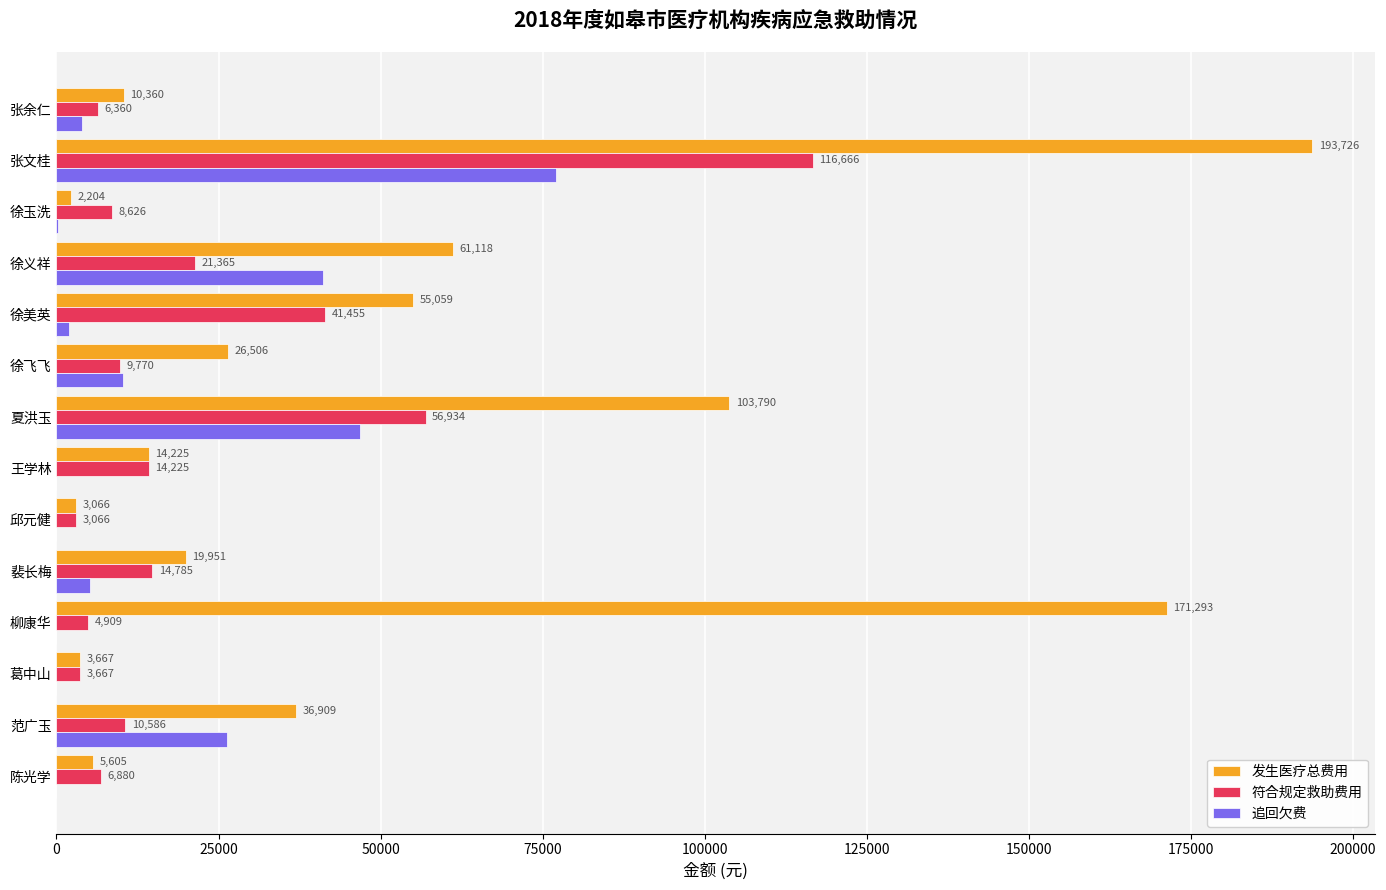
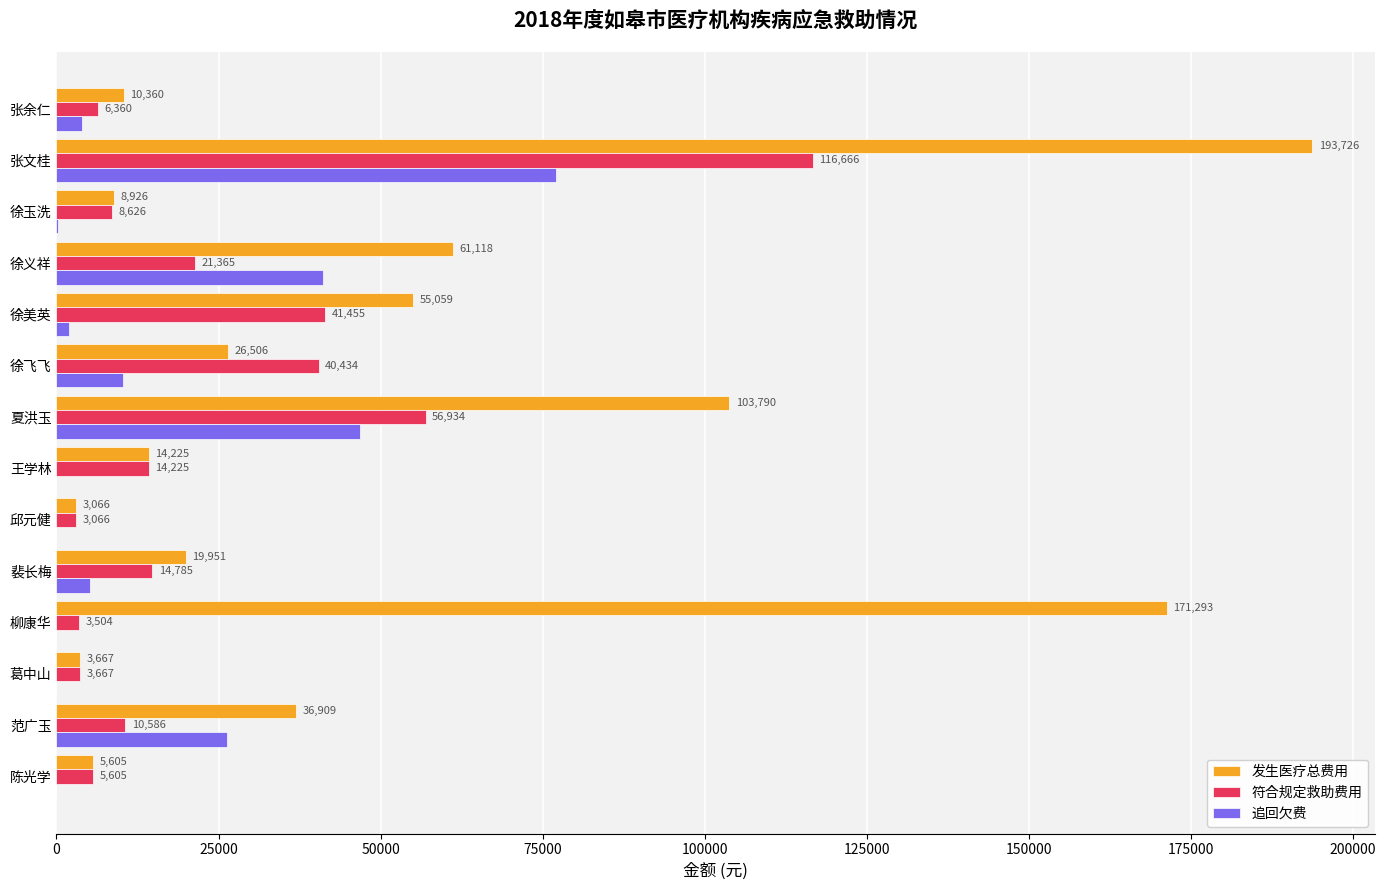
  {
    "发生医疗总费用": {
      "张余仁": "10,360",
      "张文桂": "193,726",
-     "徐玉洗": "2,204",
+     "徐玉洗": "8,926",
      "徐义祥": "61,118",
      "徐美英": "55,059",
      "徐飞飞": "26,506",
      "夏洪玉": "103,790",
      "王学林": "14,225",
      "邱元健": "3,066",
      "裴长梅": "19,951",
      "柳康华": "171,293",
      "葛中山": "3,667",
      "范广玉": "36,909",
      "陈光学": "5,605"
    },
    "符合规定救助费用": {
      "张余仁": "6,360",
      "张文桂": "116,666",
      "徐玉洗": "8,626",
      "徐义祥": "21,365",
      "徐美英": "41,455",
-     "徐飞飞": "9,770",
+     "徐飞飞": "40,434",
      "夏洪玉": "56,934",
      "王学林": "14,225",
      "邱元健": "3,066",
      "裴长梅": "14,785",
-     "柳康华": "4,909",
+     "柳康华": "3,504",
      "葛中山": "3,667",
      "范广玉": "10,586",
-     "陈光学": "6,880"
+     "陈光学": "5,605"
    },
    "追回欠费": {
      "张余仁": "4000",
      "张文桂": "77000",
      "徐义祥": "41000",
      "徐美英": "2000",
      "徐飞飞": "10000",
      "夏洪玉": "47000",
      "王学林": "0",
      "邱元健": "0",
      "裴长梅": "5000",
      "柳康华": "0",
      "葛中山": "0",
      "范广玉": "26000",
      "陈光学": "0"
    }
  }
